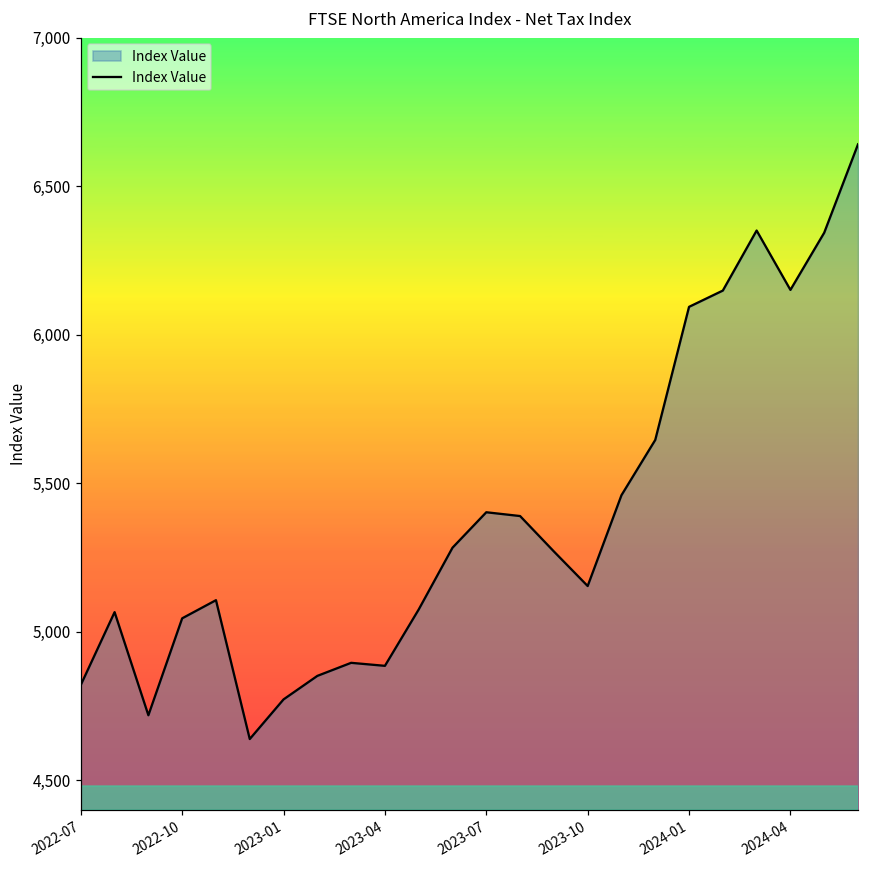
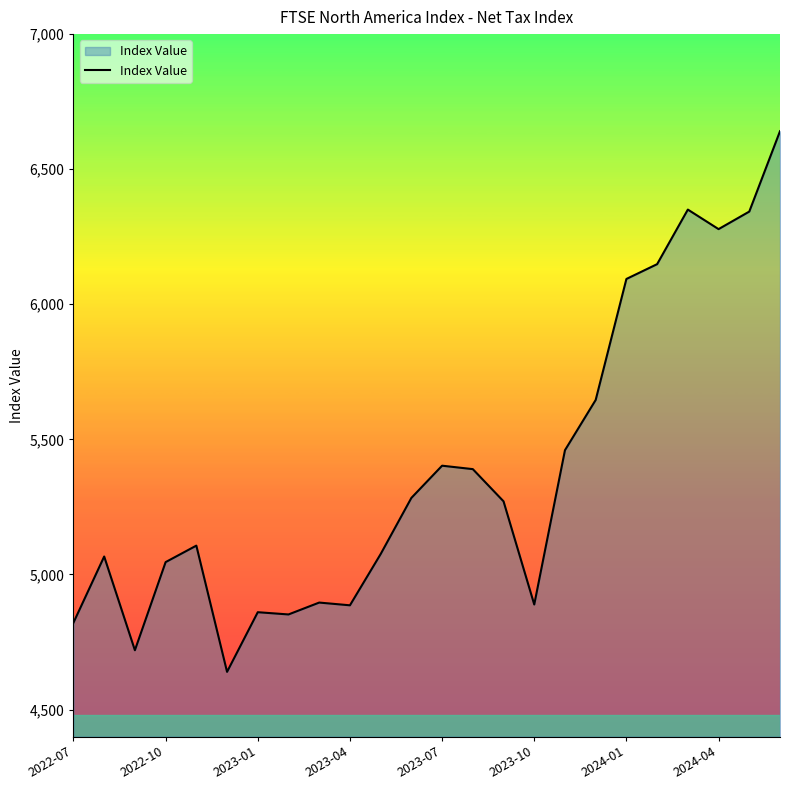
  {
    "2022-07": "4,820",
    "2022-10": "5,050",
-   "2023-01": "4,770",
+   "2023-01": "4,860",
    "2023-04": "4,890",
    "2023-07": "5,400",
-   "2023-10": "5,150",
+   "2023-10": "4,890",
    "2024-01": "6,090",
-   "2024-04": "6,150"
+   "2024-04": "6,280"
  }
